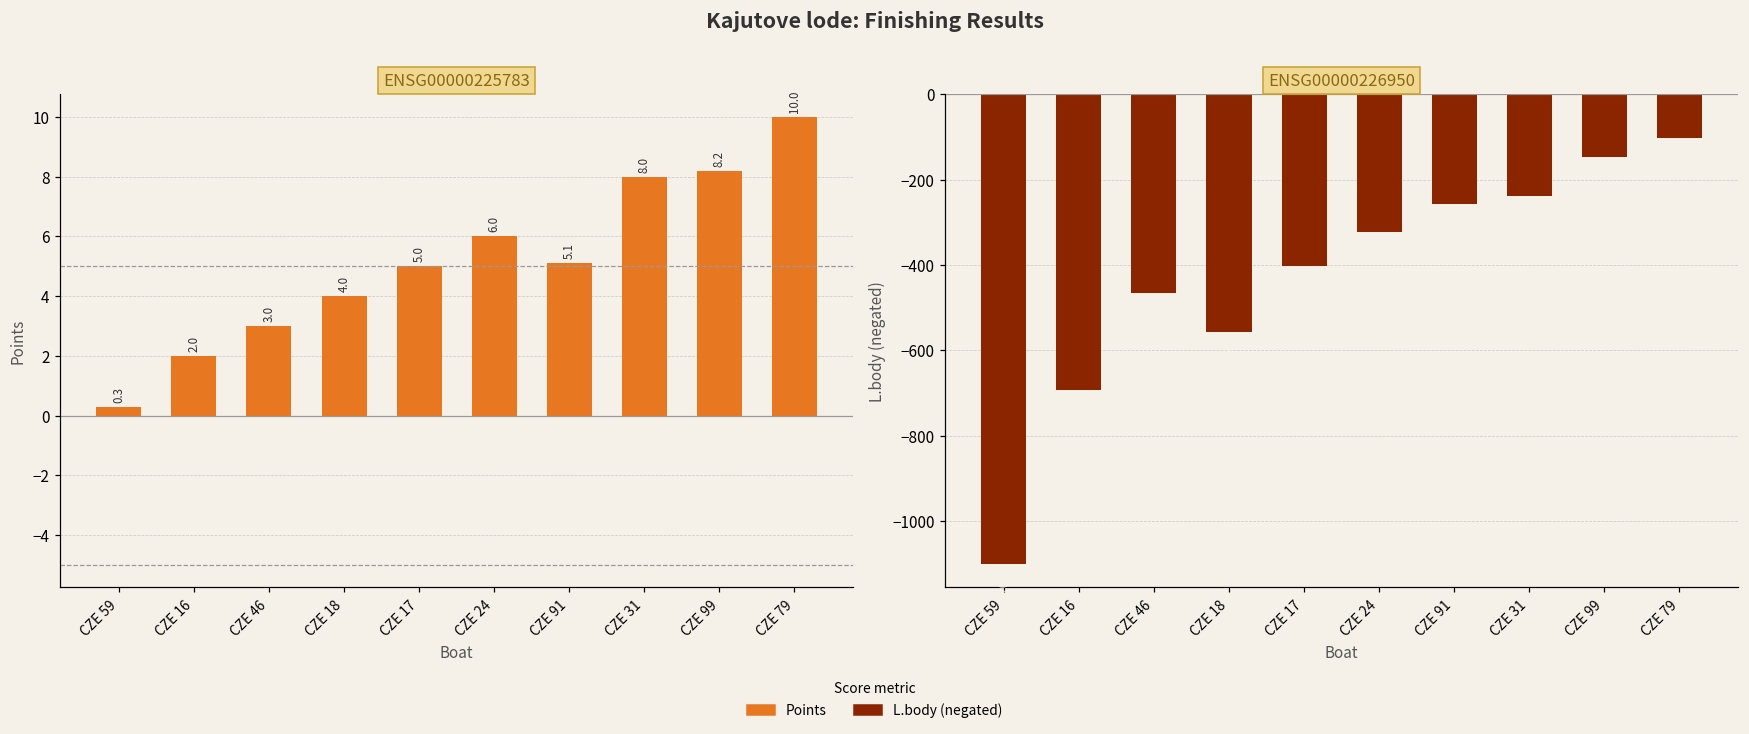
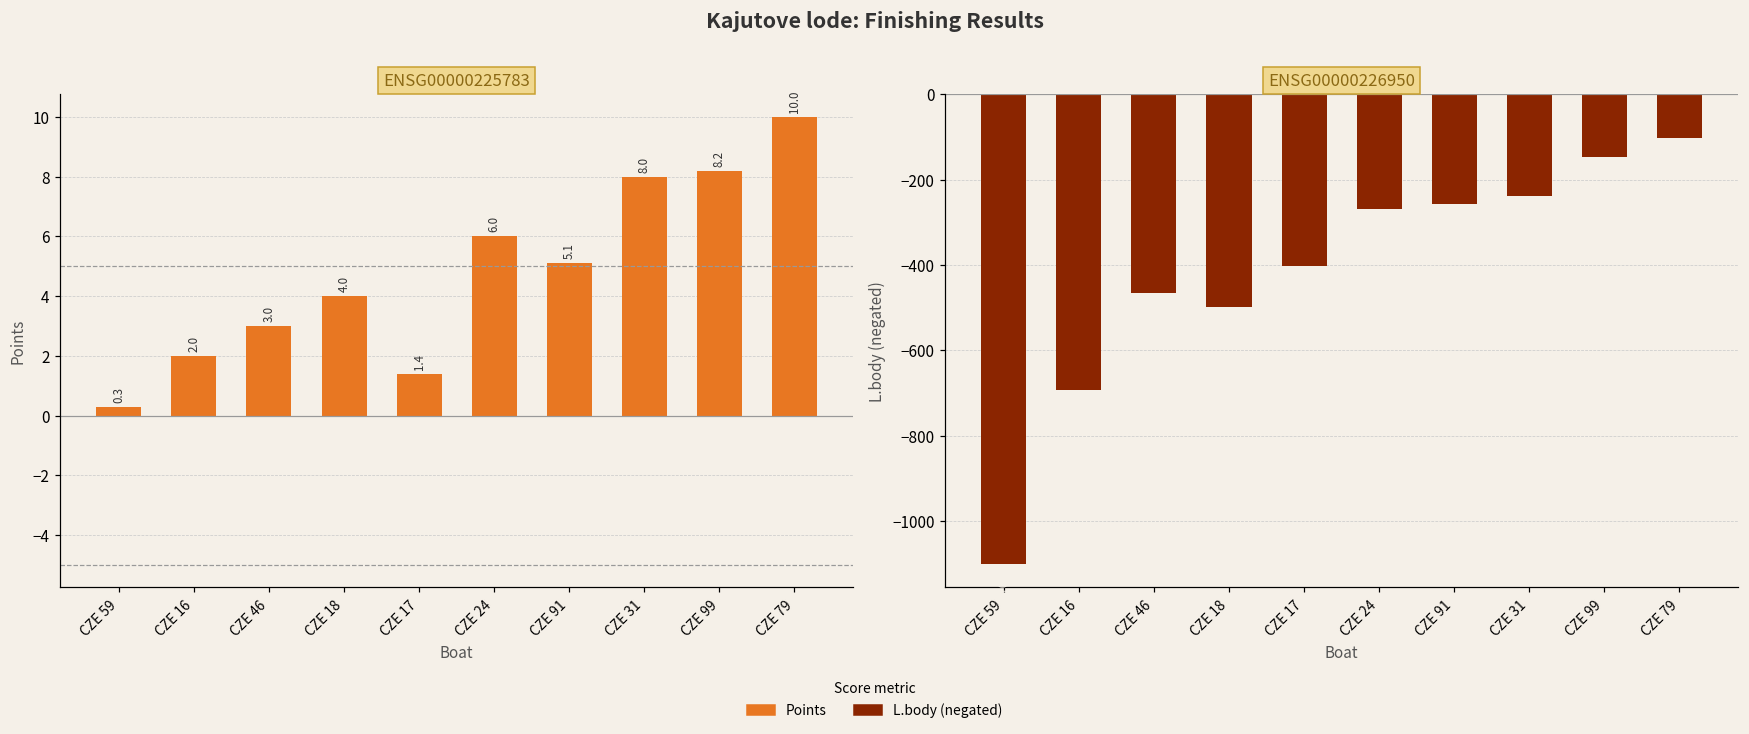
  {
    "ENSG00000225783": {
      "CZE 59": 0.3,
      "CZE 16": 2.0,
      "CZE 46": 3.0,
      "CZE 18": 4.0,
-     "CZE 17": 5.0,
+     "CZE 17": 1.4,
      "CZE 24": 6.0,
      "CZE 91": 5.1,
      "CZE 31": 8.0,
      "CZE 99": 8.2,
      "CZE 79": 10.0
    },
    "ENSG00000226950": {
      "CZE 59": -1100,
      "CZE 16": -690,
      "CZE 46": -470,
-     "CZE 18": -560,
+     "CZE 18": -500,
      "CZE 17": -400,
-     "CZE 24": -320,
+     "CZE 24": -270,
      "CZE 91": -260,
      "CZE 31": -240,
      "CZE 99": -150,
      "CZE 79": -100
    }
  }
